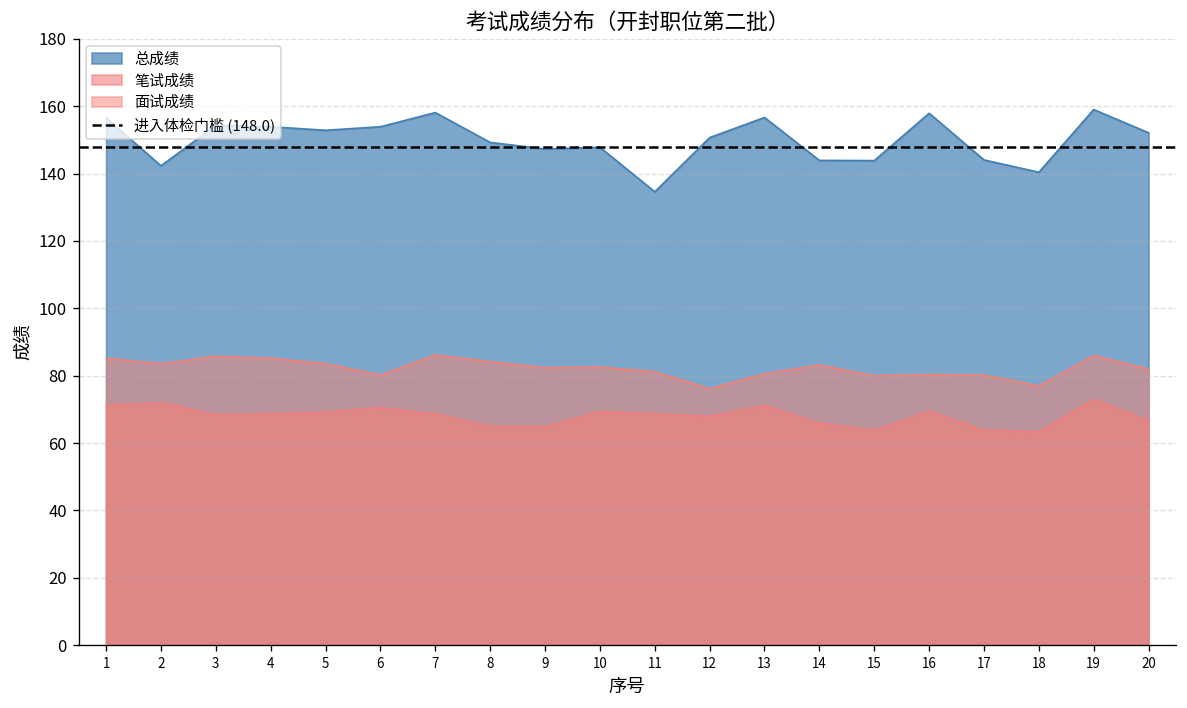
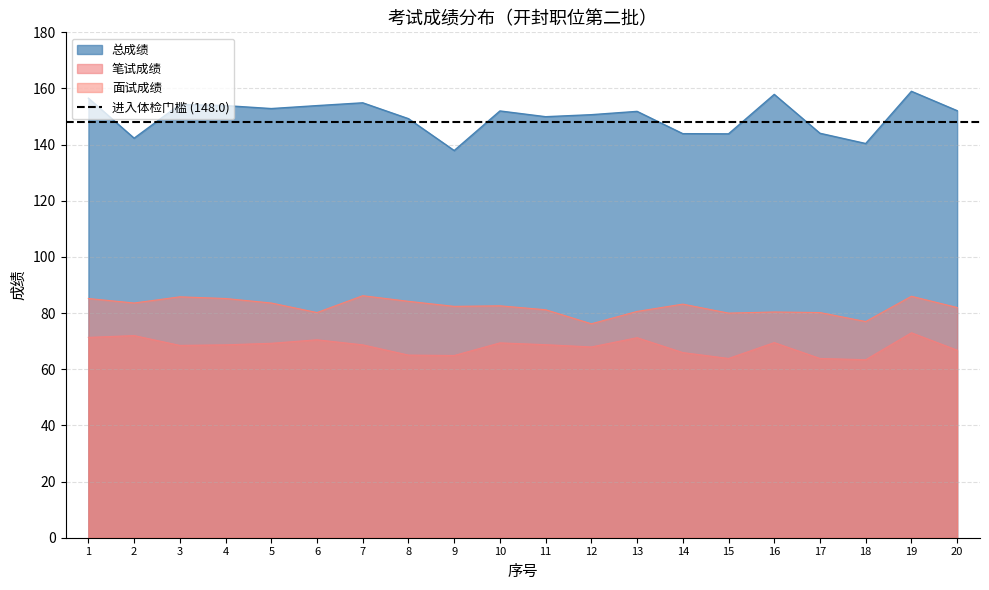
  {
    "总成绩": {
      "2": 142,
      "5": 153,
      "6": 154,
-     "7": 158,
+     "7": 155,
      "8": 149,
-     "9": 147,
-     "10": 148,
-     "11": 135,
+     "9": 138,
+     "10": 152,
+     "11": 150,
      "12": 151,
-     "13": 157,
+     "13": 152,
      "14": 144,
      "15": 144,
      "16": 158,
      "17": 144,
      "18": 140,
      "19": 159,
      "20": 152
    }
  }
